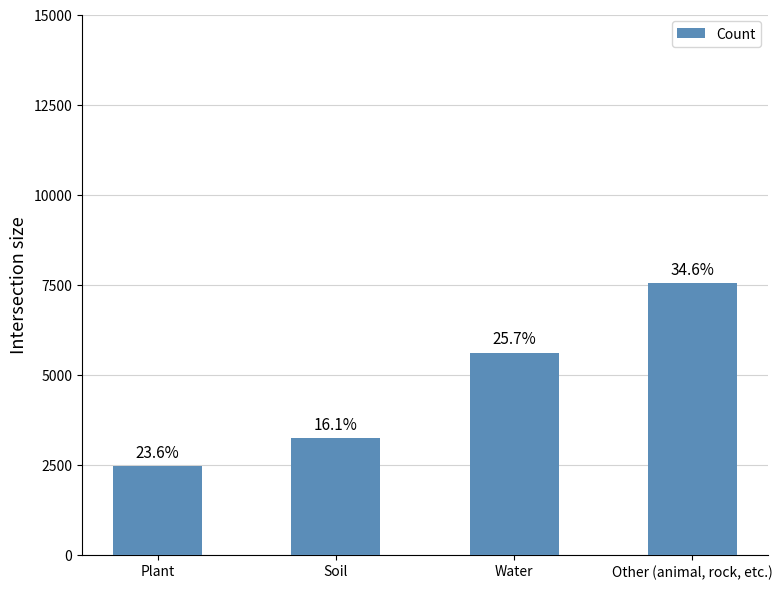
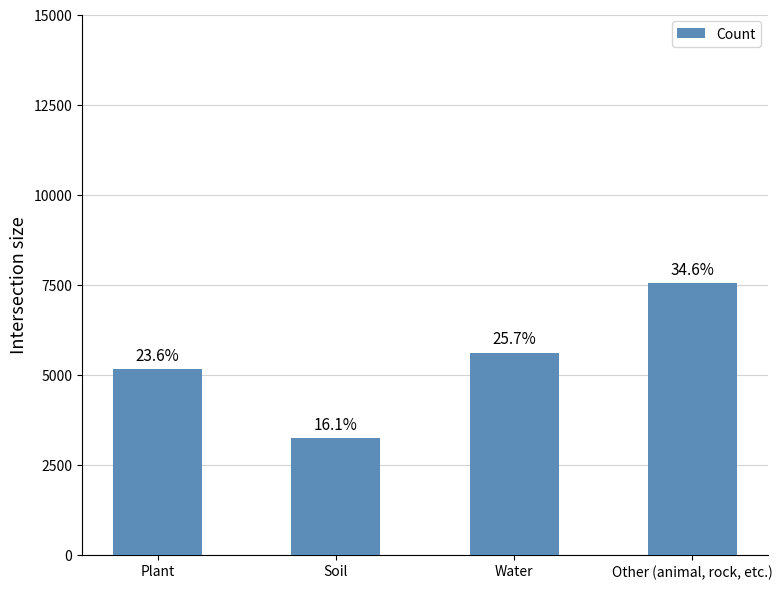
  {
-   "Plant": 2500
+   "Plant": 5200
  }
